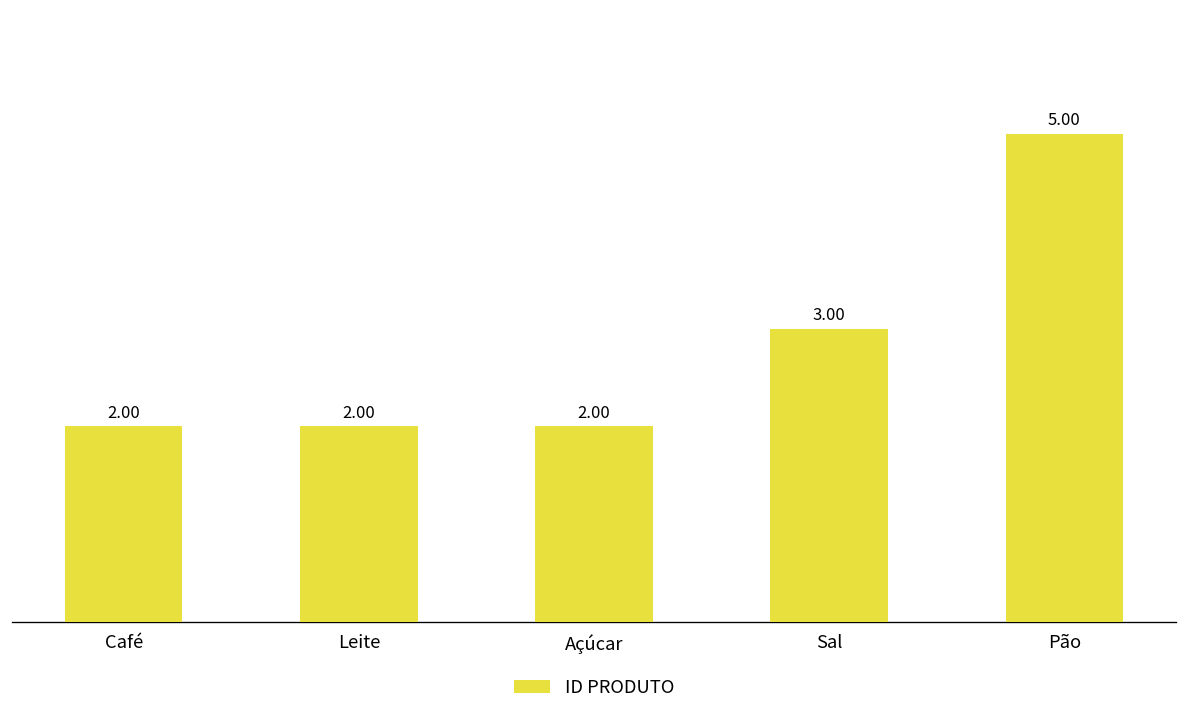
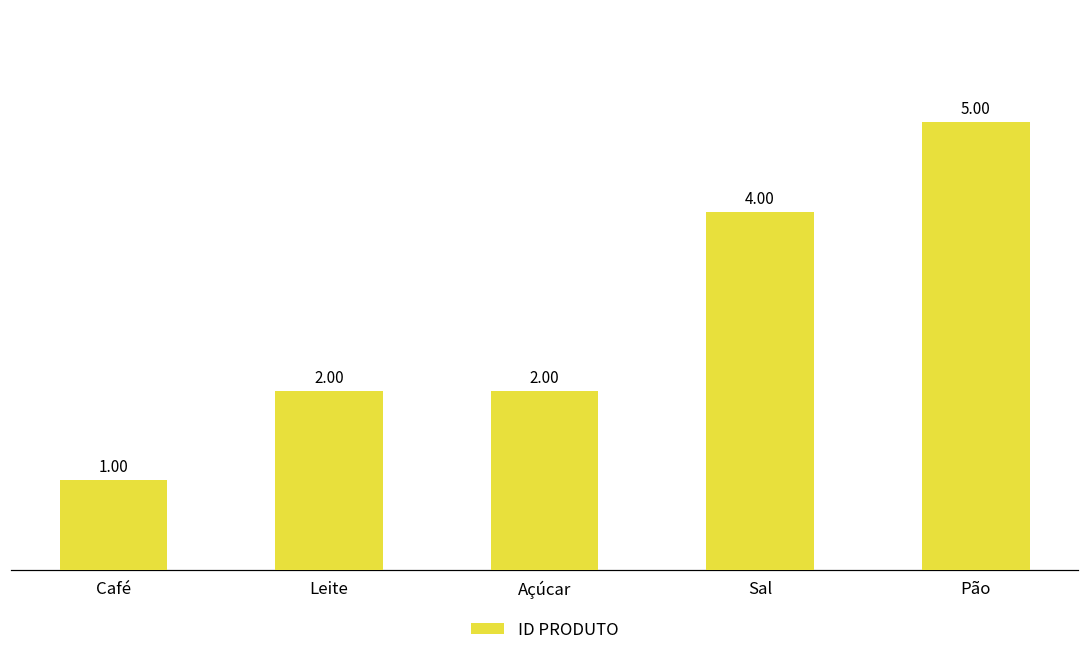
  {
-   "Café": 2.00,
+   "Café": 1.00,
    "Leite": 2.00,
    "Açúcar": 2.00,
-   "Sal": 3.00,
+   "Sal": 4.00,
    "Pão": 5.00
  }
